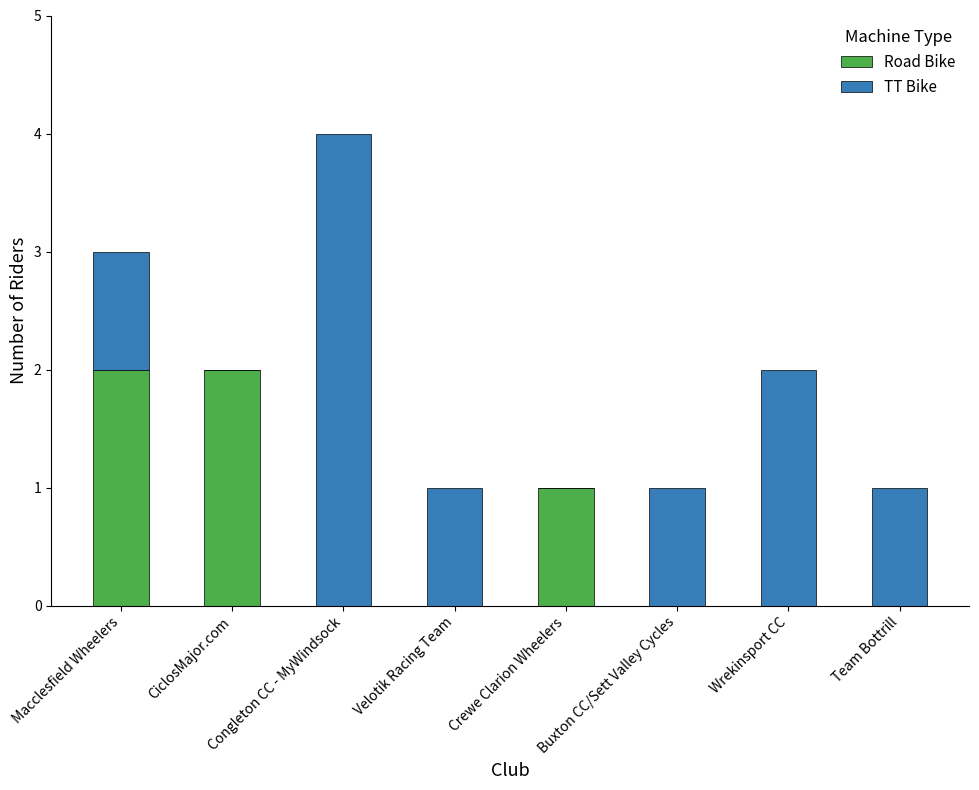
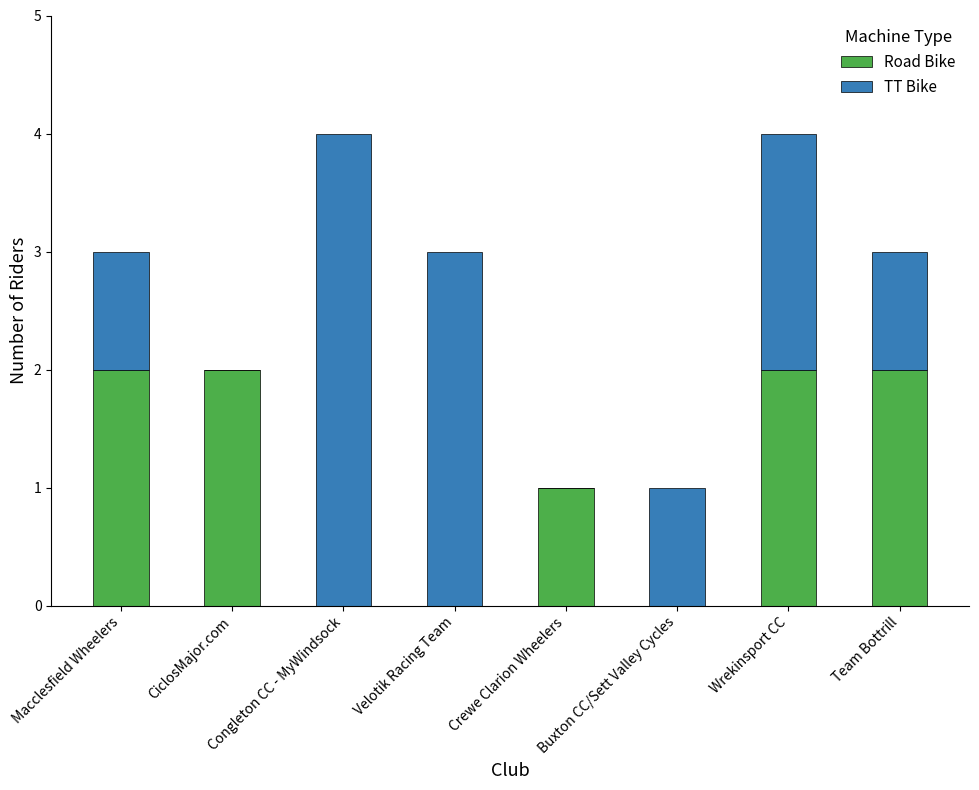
  {
    "Road Bike": {
      "Macclesfield Wheelers": 2,
      "CiclosMajor.com": 2,
      "Congleton CC - MyWindsock": 0,
      "Velotik Racing Team": 0,
      "Crewe Clarion Wheelers": 1,
      "Buxton CC/Sett Valley Cycles": 0,
-     "Wrekinsport CC": 0,
-     "Team Bottrill": 0
+     "Wrekinsport CC": 2,
+     "Team Bottrill": 2
    },
    "TT Bike": {
-     "Velotik Racing Team": 1
+     "Velotik Racing Team": 3
    }
  }
